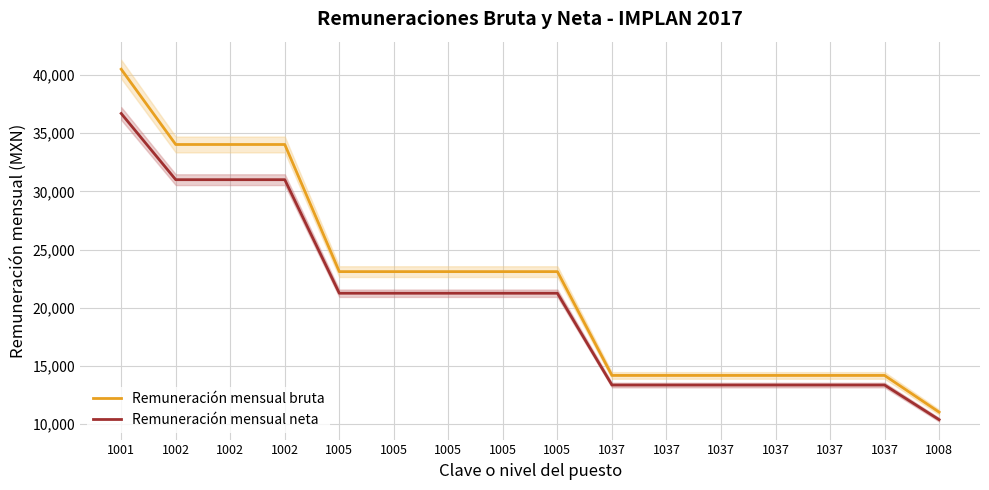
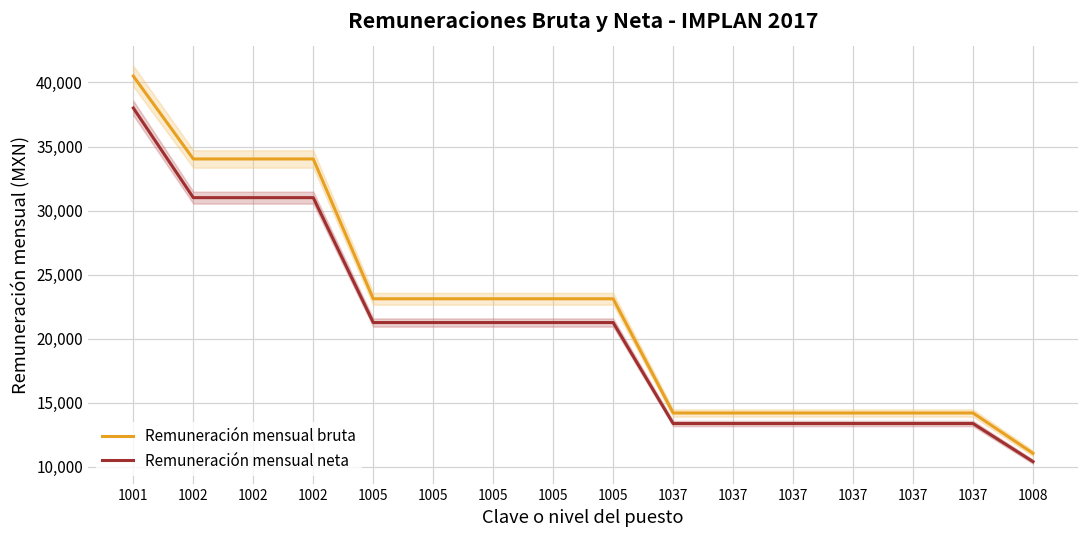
  {
    "Remuneración mensual bruta": {
      "1001": "40,500",
      "1008": "11,000"
    },
    "Remuneración mensual neta": {
-     "1001": "36,700"
+     "1001": "38,000"
    }
  }
